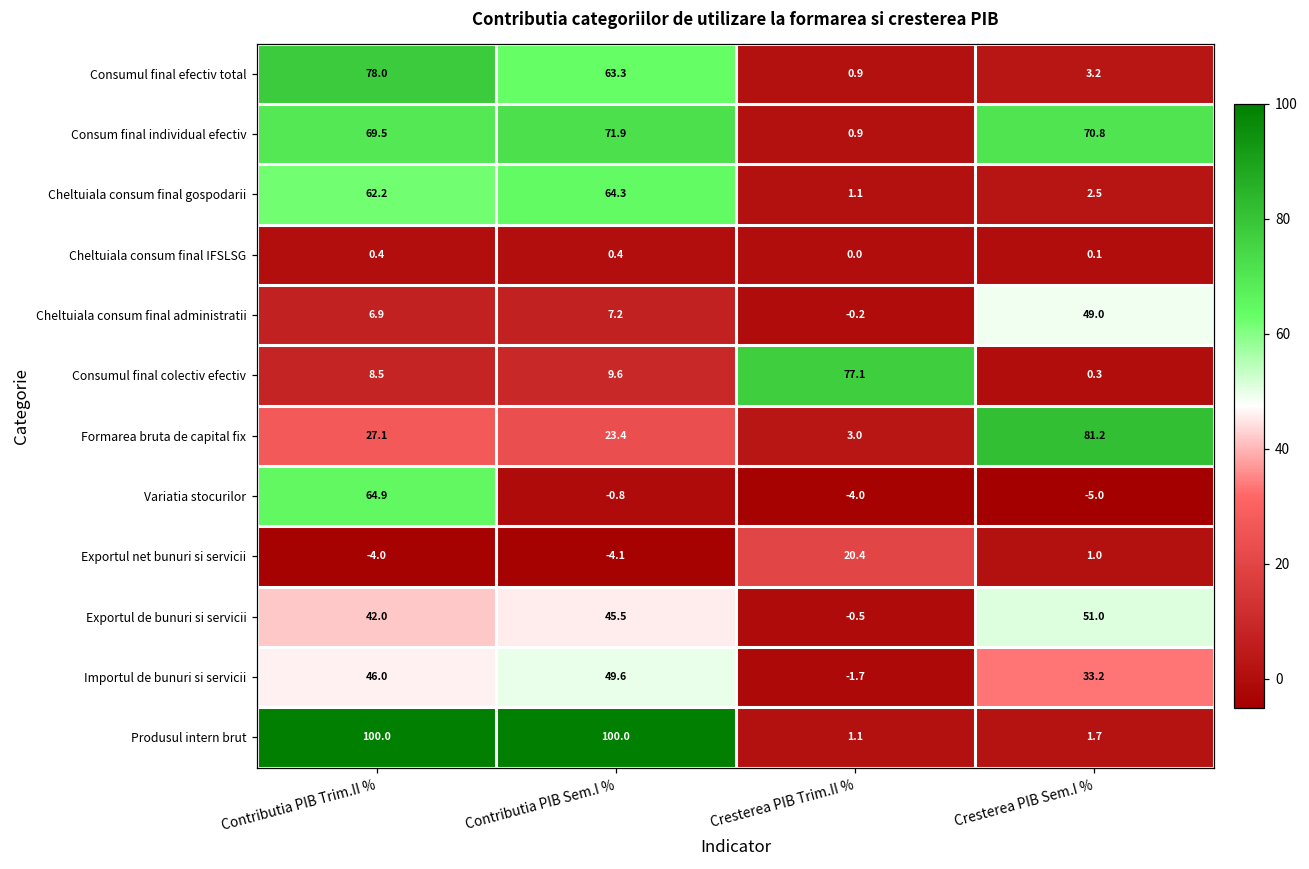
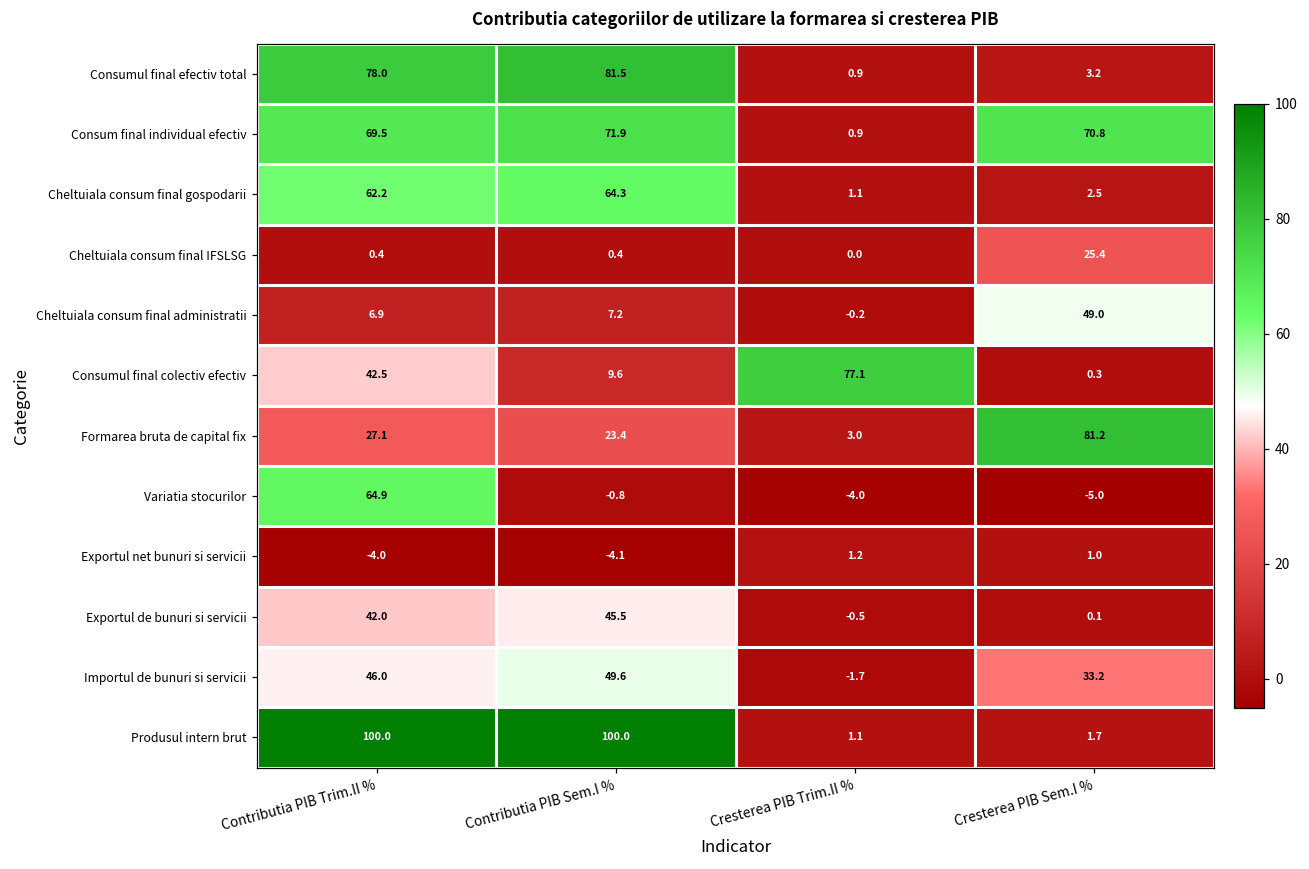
  {
    "Consumul final efectiv total": {
      "Contributia PIB Trim.II %": 78.0,
-     "Contributia PIB Sem.I %": 63.3,
+     "Contributia PIB Sem.I %": 81.5,
      "Cresterea PIB Trim.II %": 0.9,
      "Cresterea PIB Sem.I %": 3.2
    },
    "Consum final individual efectiv": {
      "Contributia PIB Trim.II %": 69.5,
      "Contributia PIB Sem.I %": 71.9,
      "Cresterea PIB Trim.II %": 0.9,
      "Cresterea PIB Sem.I %": 70.8
    },
    "Cheltuiala consum final gospodarii": {
      "Contributia PIB Trim.II %": 62.2,
      "Contributia PIB Sem.I %": 64.3,
      "Cresterea PIB Trim.II %": 1.1,
      "Cresterea PIB Sem.I %": 2.5
    },
    "Cheltuiala consum final IFSLSG": {
      "Contributia PIB Trim.II %": 0.4,
      "Contributia PIB Sem.I %": 0.4,
      "Cresterea PIB Trim.II %": 0.0,
-     "Cresterea PIB Sem.I %": 0.1
+     "Cresterea PIB Sem.I %": 25.4
    },
    "Cheltuiala consum final administratii": {
      "Contributia PIB Trim.II %": 6.9,
      "Contributia PIB Sem.I %": 7.2,
      "Cresterea PIB Trim.II %": -0.2,
      "Cresterea PIB Sem.I %": 49.0
    },
    "Consumul final colectiv efectiv": {
-     "Contributia PIB Trim.II %": 8.5,
+     "Contributia PIB Trim.II %": 42.5,
      "Contributia PIB Sem.I %": 9.6,
      "Cresterea PIB Trim.II %": 77.1,
      "Cresterea PIB Sem.I %": 0.3
    },
    "Formarea bruta de capital fix": {
      "Contributia PIB Trim.II %": 27.1,
      "Contributia PIB Sem.I %": 23.4,
      "Cresterea PIB Trim.II %": 3.0,
      "Cresterea PIB Sem.I %": 81.2
    },
    "Variatia stocurilor": {
      "Contributia PIB Trim.II %": 64.9,
      "Contributia PIB Sem.I %": -0.8,
      "Cresterea PIB Trim.II %": -4.0,
      "Cresterea PIB Sem.I %": -5.0
    },
    "Exportul net bunuri si servicii": {
      "Contributia PIB Trim.II %": -4.0,
      "Contributia PIB Sem.I %": -4.1,
-     "Cresterea PIB Trim.II %": 20.4,
+     "Cresterea PIB Trim.II %": 1.2,
      "Cresterea PIB Sem.I %": 1.0
    },
    "Exportul de bunuri si servicii": {
      "Contributia PIB Trim.II %": 42.0,
      "Contributia PIB Sem.I %": 45.5,
      "Cresterea PIB Trim.II %": -0.5,
-     "Cresterea PIB Sem.I %": 51.0
+     "Cresterea PIB Sem.I %": 0.1
    },
    "Importul de bunuri si servicii": {
      "Contributia PIB Trim.II %": 46.0,
      "Contributia PIB Sem.I %": 49.6,
      "Cresterea PIB Trim.II %": -1.7,
      "Cresterea PIB Sem.I %": 33.2
    },
    "Produsul intern brut": {
      "Contributia PIB Trim.II %": 100.0,
      "Contributia PIB Sem.I %": 100.0,
      "Cresterea PIB Trim.II %": 1.1,
      "Cresterea PIB Sem.I %": 1.7
    }
  }
